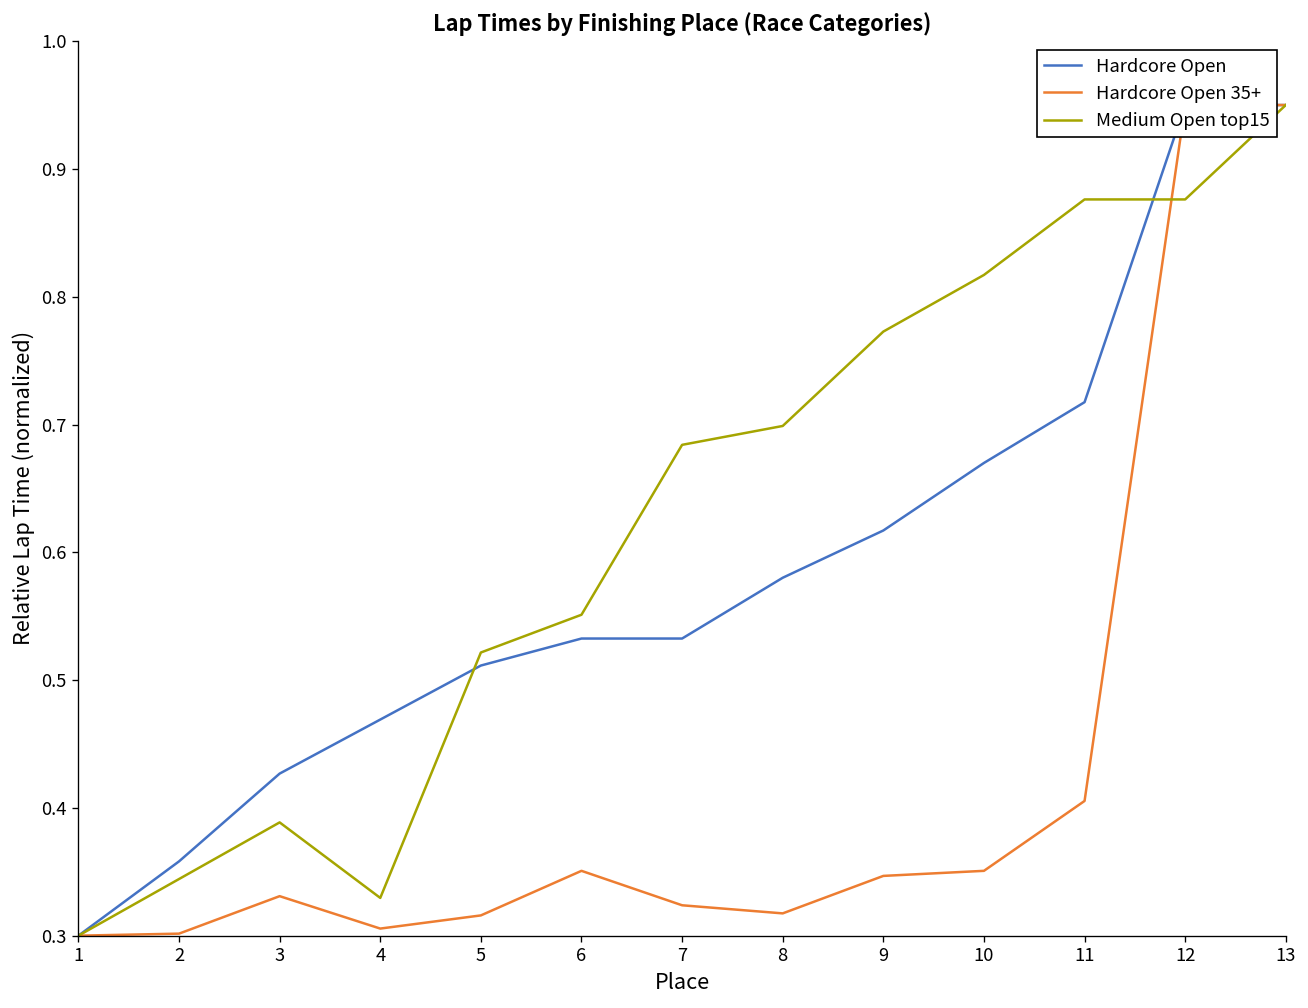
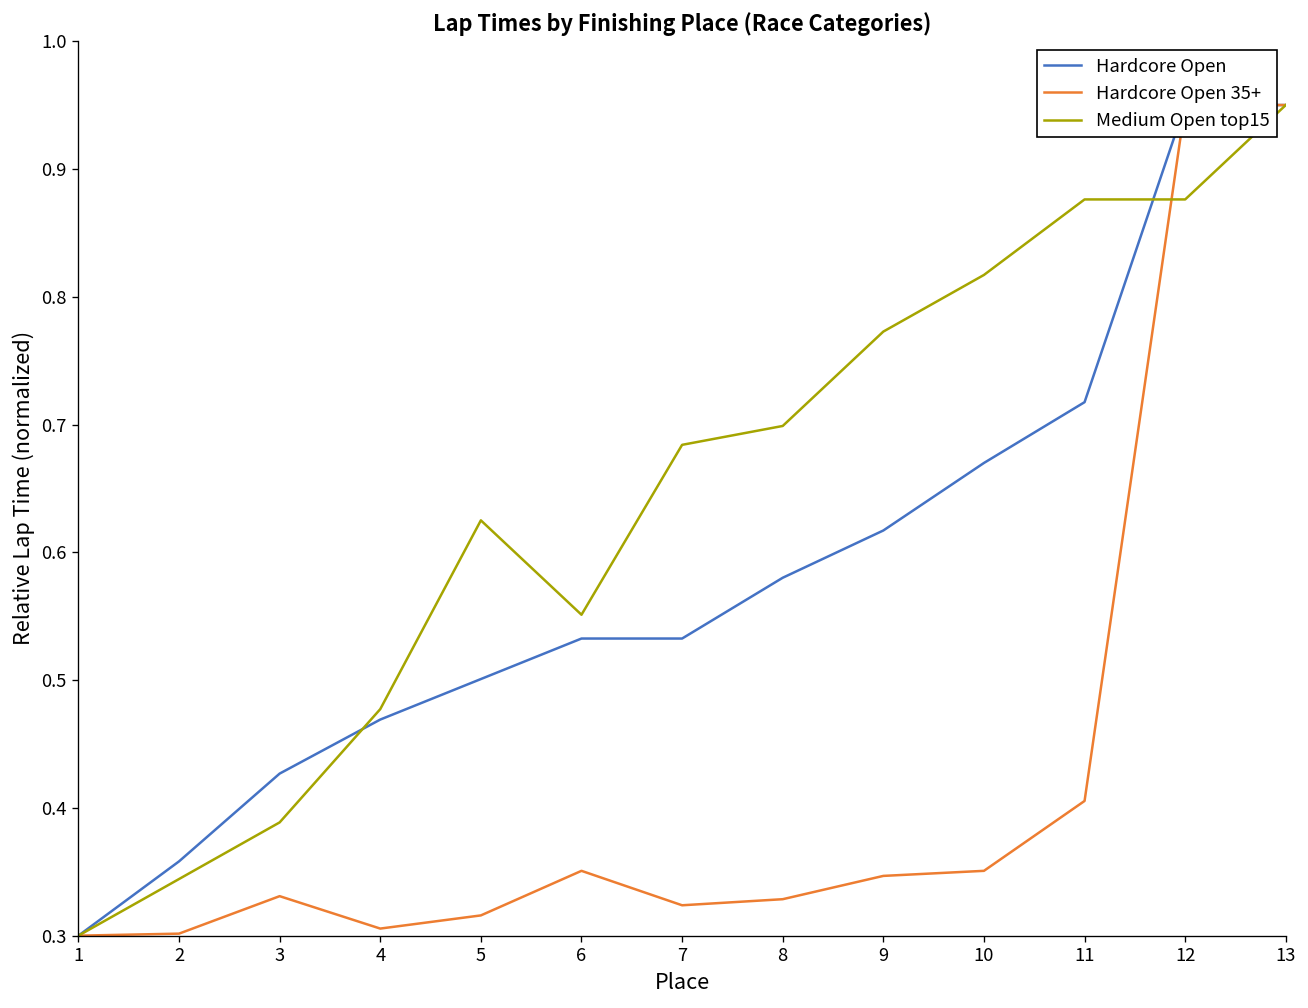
  {
    "Hardcore Open": {
      "2": 0.358,
      "3": 0.427,
      "4": 0.469,
-     "5": 0.511,
+     "5": 0.501,
      "6": 0.533,
      "7": 0.533,
      "8": 0.580,
      "9": 0.617,
      "10": 0.670,
      "11": 0.717
    },
    "Hardcore Open 35+": {
      "2": 0.302,
      "3": 0.331,
      "4": 0.306,
      "5": 0.316,
      "6": 0.351,
      "7": 0.324,
-     "8": 0.317,
+     "8": 0.329,
      "9": 0.347,
      "10": 0.351,
      "11": 0.405
    },
    "Medium Open top15": {
      "2": 0.344,
      "3": 0.389,
-     "4": 0.330,
-     "5": 0.522,
+     "4": 0.477,
+     "5": 0.625,
      "6": 0.551,
      "7": 0.684,
      "8": 0.699,
      "9": 0.773,
      "10": 0.817,
      "11": 0.876,
      "12": 0.876
    }
  }
